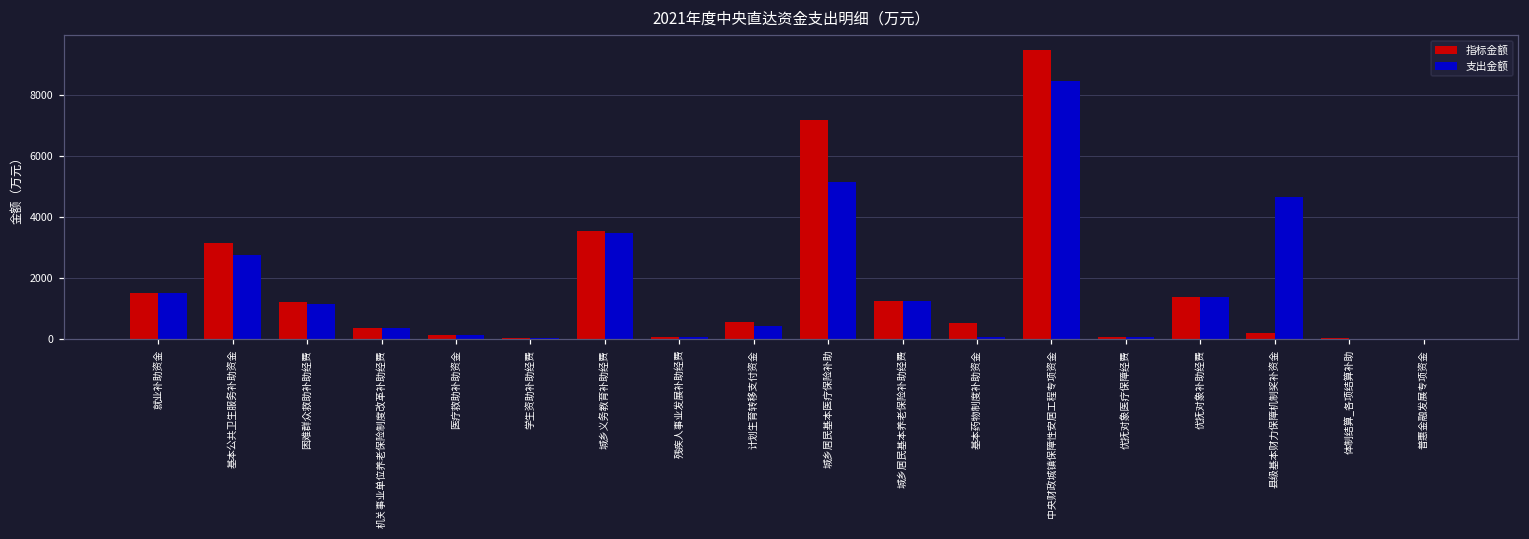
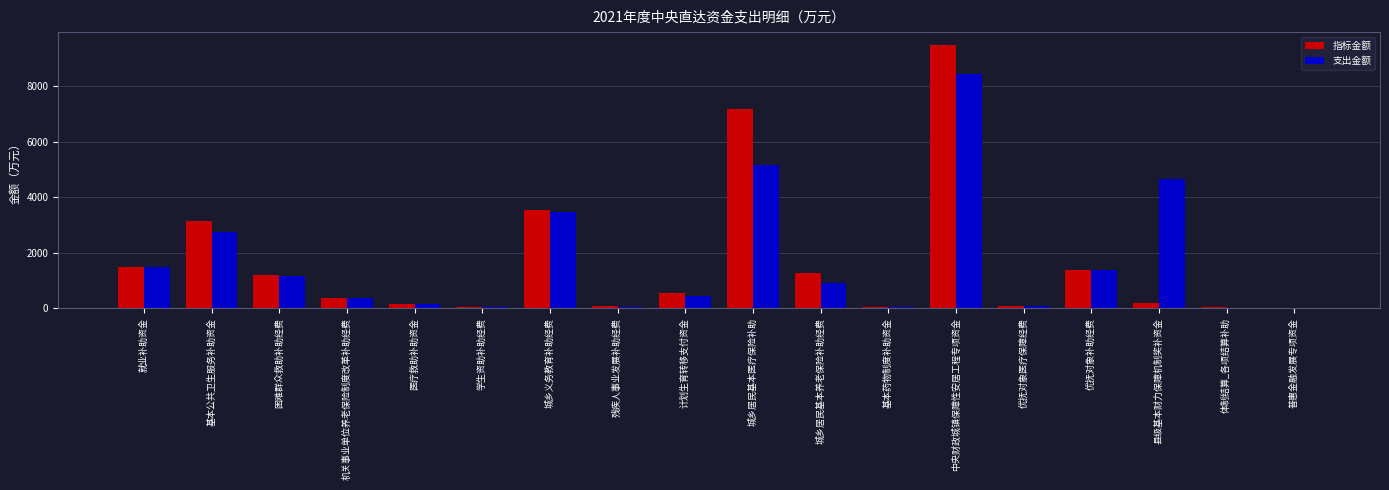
  {
    "指标金额": {
      "就业补助资金": 1500,
      "基本公共卫生服务补助资金": 3200,
      "困难群众救助补助经费": 1200,
      "机关事业单位养老保险制度改革补助经费": 400,
      "医疗救助补助资金": 100,
      "城乡义务教育补助经费": 3500,
      "计划生育转移支付资金": 600,
      "城乡居民基本医疗保险补助": 7200,
      "城乡居民基本养老保险补助经费": 1300,
-     "基本药物制度补助资金": 500,
+     "基本药物制度补助资金": 100,
      "中央财政城镇保障性安居工程专项资金": 9500,
      "优抚对象补助经费": 1400,
      "县级基本财力保障机制奖补资金": 200
    },
    "支出金额": {
      "就业补助资金": 1500,
      "基本公共卫生服务补助资金": 2700,
      "困难群众救助补助经费": 1200,
      "机关事业单位养老保险制度改革补助经费": 400,
      "医疗救助补助资金": 100,
      "城乡义务教育补助经费": 3500,
      "计划生育转移支付资金": 400,
      "城乡居民基本医疗保险补助": 5100,
-     "城乡居民基本养老保险补助经费": 1300,
+     "城乡居民基本养老保险补助经费": 900,
      "中央财政城镇保障性安居工程专项资金": 8400,
      "优抚对象补助经费": 1400,
      "县级基本财力保障机制奖补资金": 4700
    }
  }
